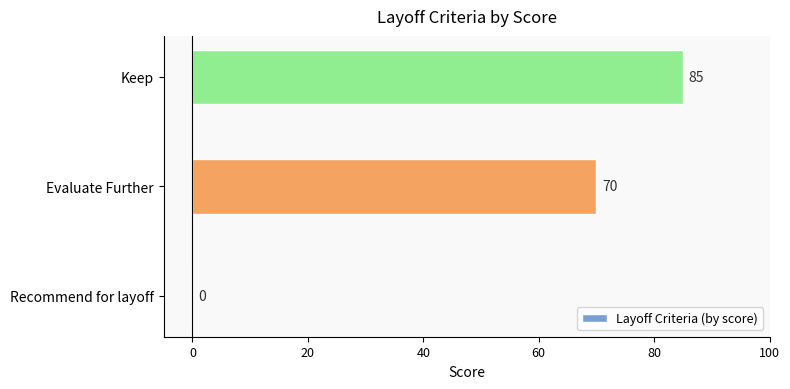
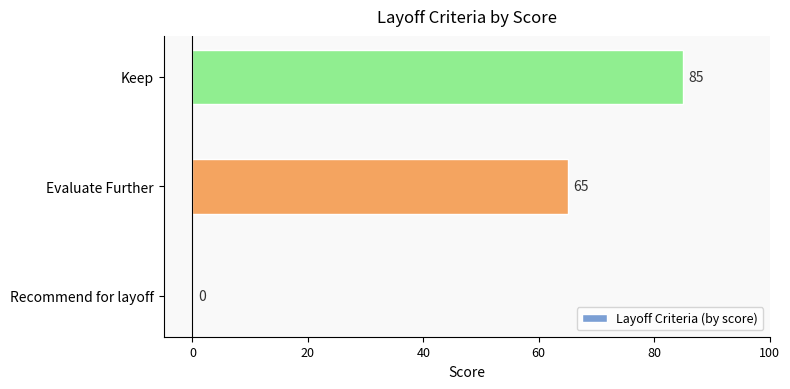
  {
    "Keep": 85,
-   "Evaluate Further": 70,
+   "Evaluate Further": 65,
    "Recommend for layoff": 0
  }
